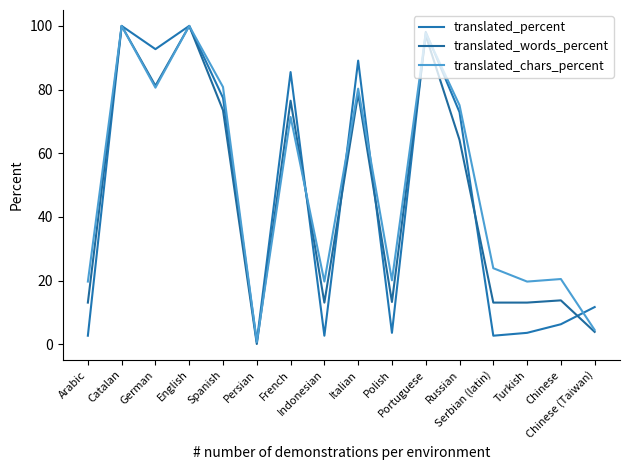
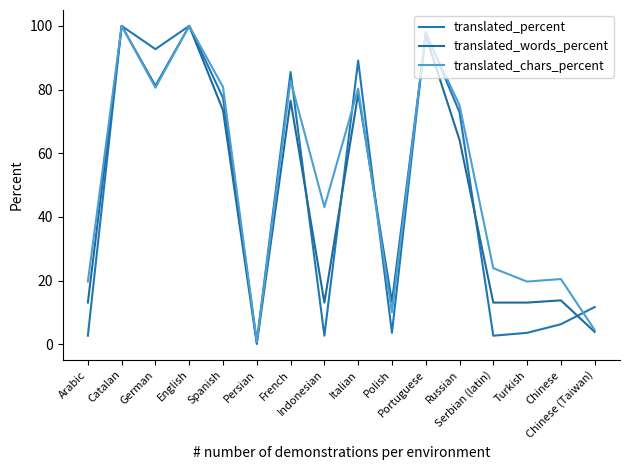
  {
    "translated_chars_percent": {
      "Arabic": 20,
      "Spanish": 81,
-     "French": 71,
-     "Indonesian": 20,
+     "French": 83,
+     "Indonesian": 43,
      "Italian": 80,
-     "Polish": 20,
+     "Polish": 10,
      "Russian": 75,
      "Serbian (latin)": 24,
      "Turkish": 20,
      "Chinese": 21
    }
  }
